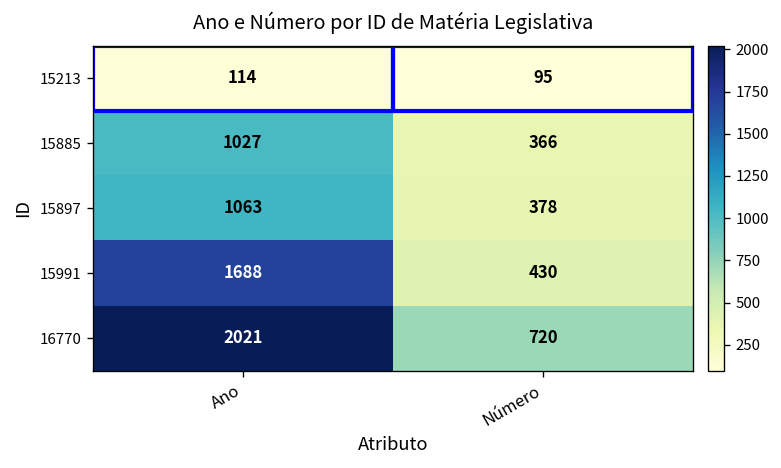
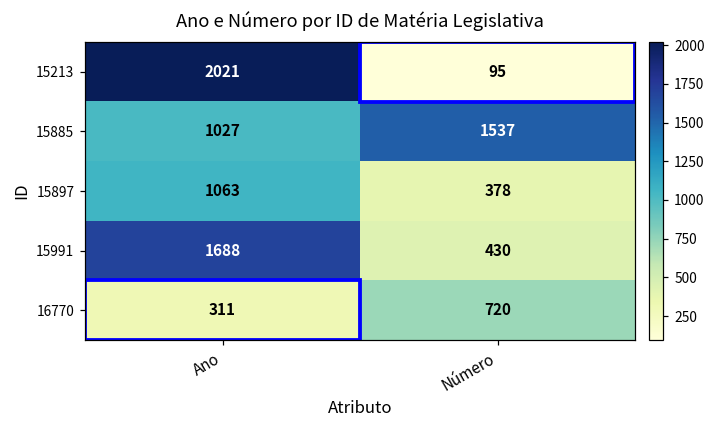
  {
    "15213": {
-     "Ano": 114,
+     "Ano": 2021,
      "Número": 95
    },
    "15885": {
      "Ano": 1027,
-     "Número": 366
+     "Número": 1537
    },
    "15897": {
      "Ano": 1063,
      "Número": 378
    },
    "15991": {
      "Ano": 1688,
      "Número": 430
    },
    "16770": {
-     "Ano": 2021,
+     "Ano": 311,
      "Número": 720
    }
  }
